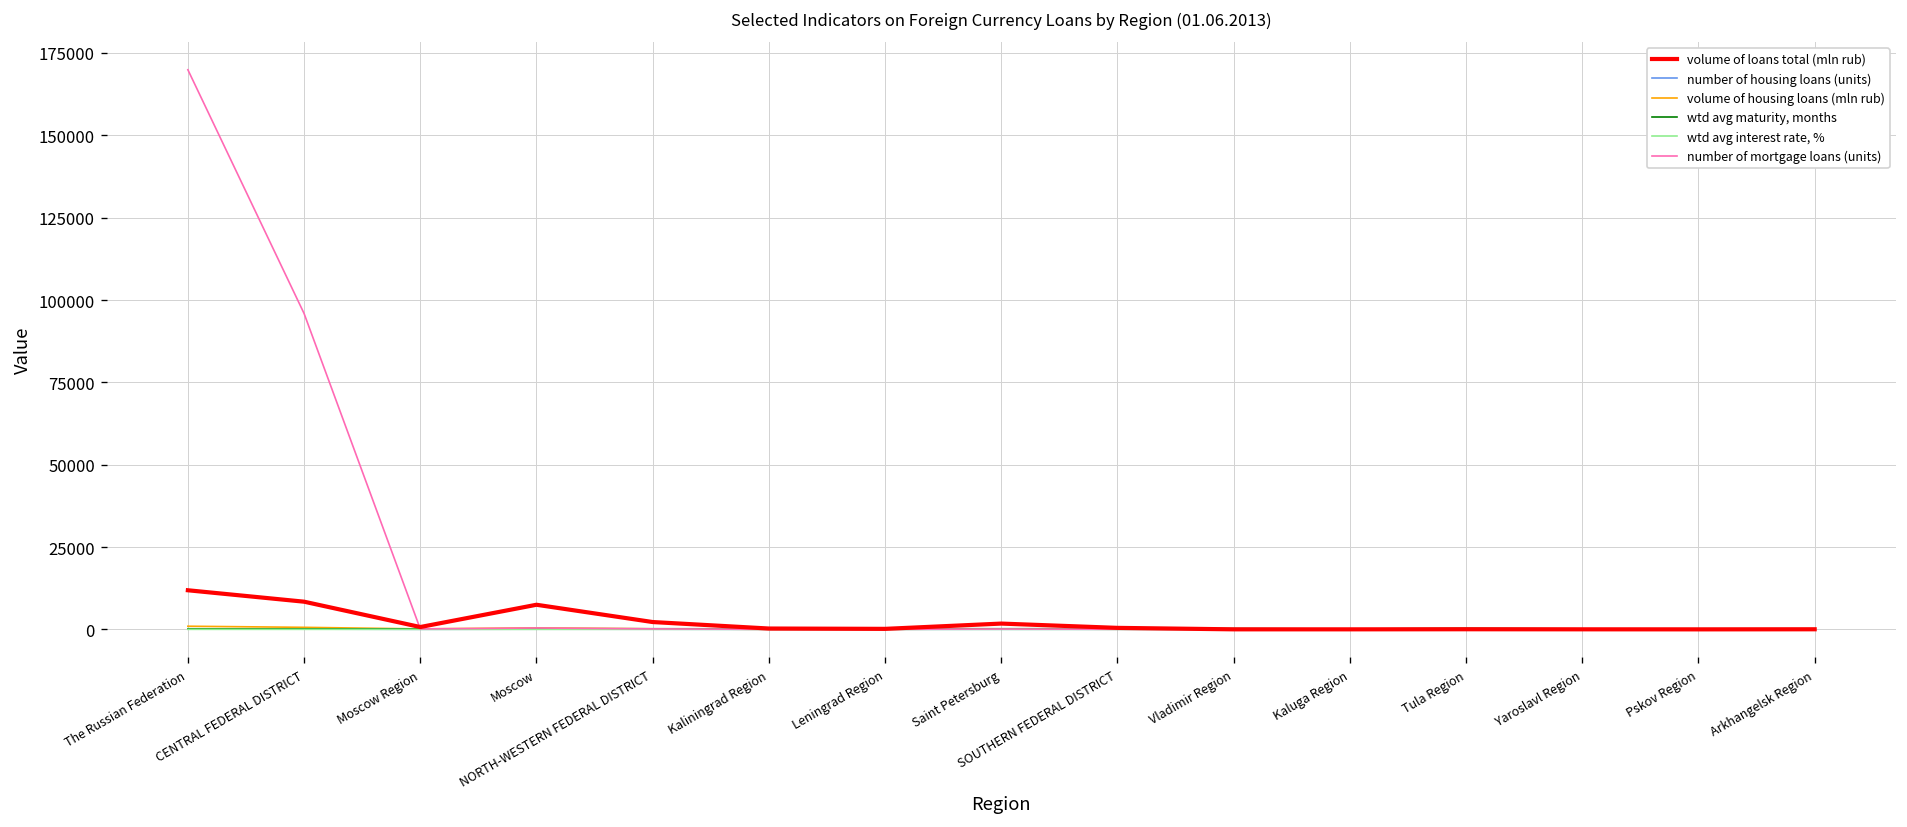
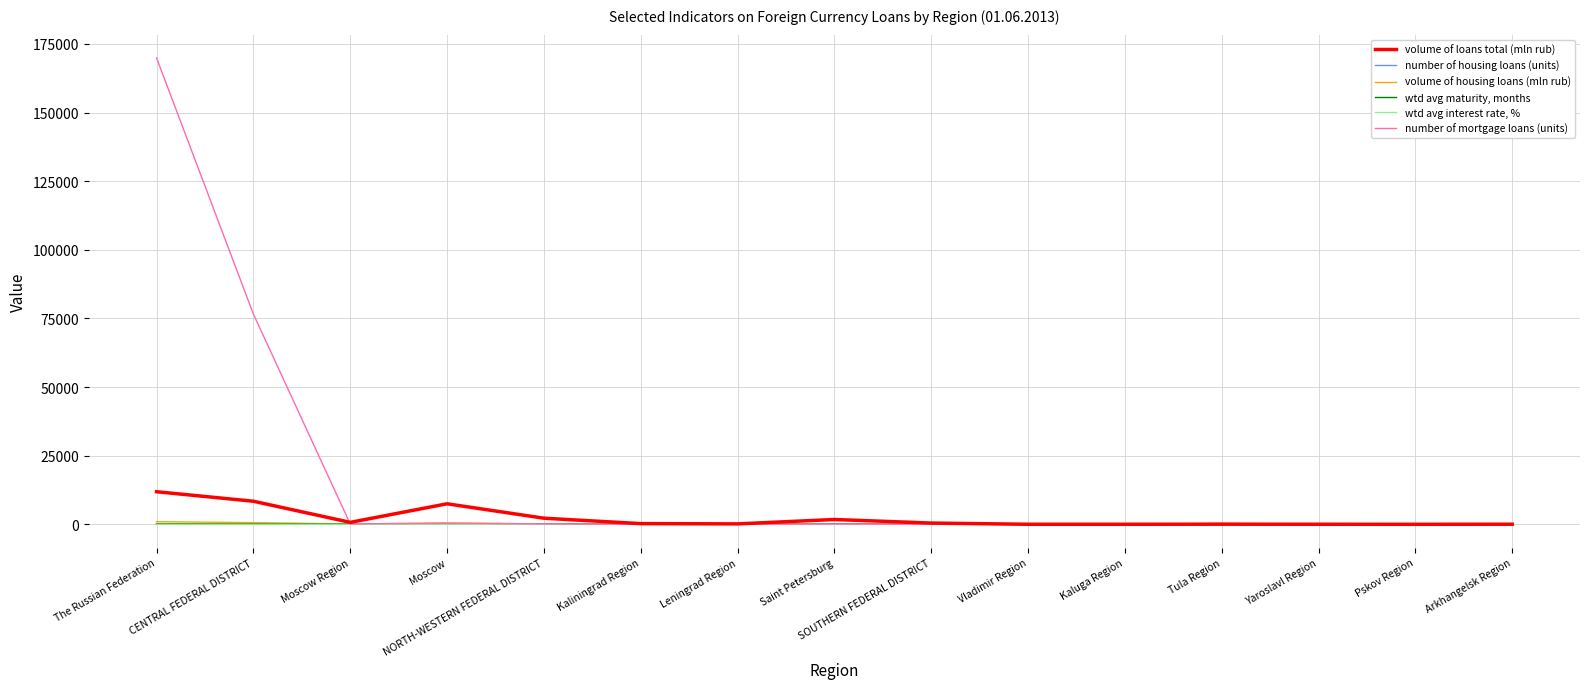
  {
    "volume of loans total (mln rub)": {
      "The Russian Federation": 12000,
      "CENTRAL FEDERAL DISTRICT": 8000,
      "Moscow": 7000,
      "NORTH-WESTERN FEDERAL DISTRICT": 2000,
      "Saint Petersburg": 2000
    },
    "number of mortgage loans (units)": {
      "The Russian Federation": 170000,
-     "CENTRAL FEDERAL DISTRICT": 96000
+     "CENTRAL FEDERAL DISTRICT": 77000
    }
  }
